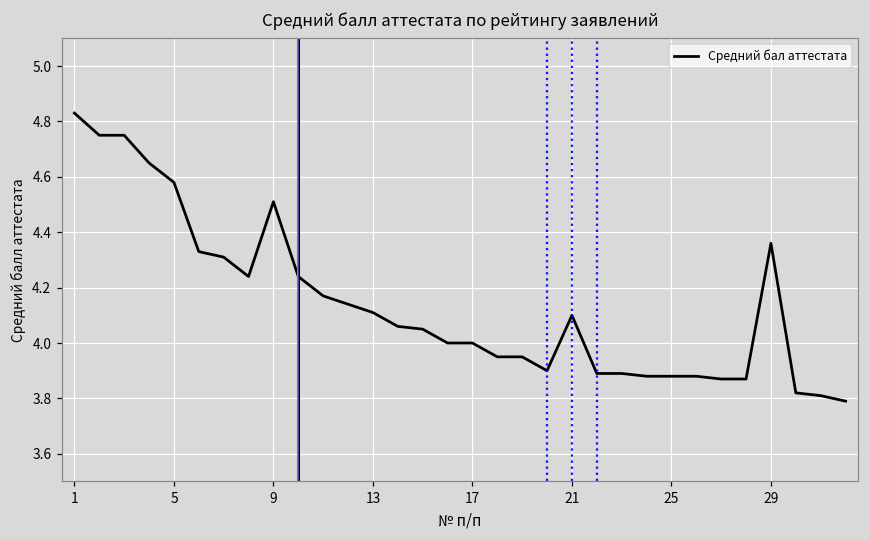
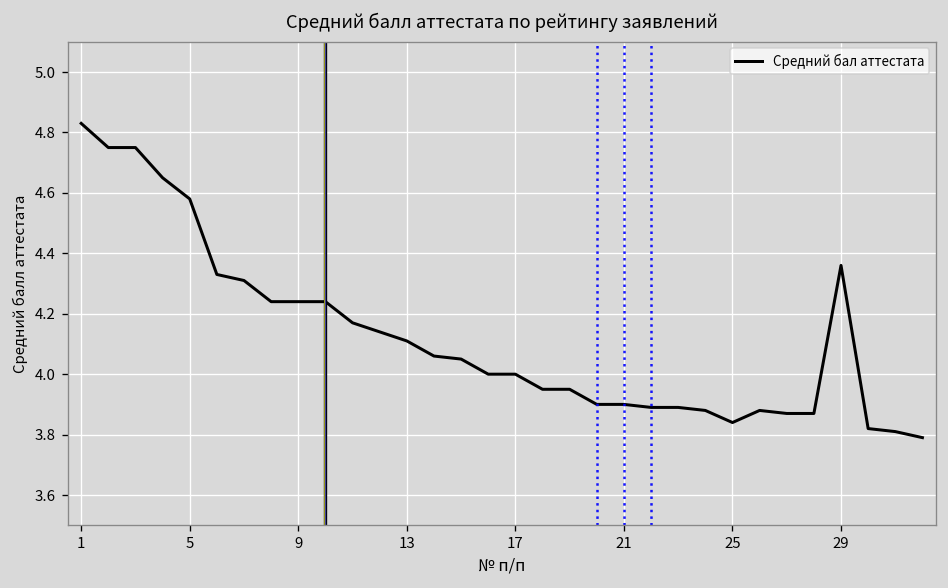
  {
    "1": 4.83,
    "5": 4.58,
-   "9": 4.51,
+   "9": 4.24,
    "13": 4.11,
    "17": 4.00,
-   "21": 4.1,
-   "25": 3.88,
+   "21": 3.9,
+   "25": 3.84,
    "29": 4.36
  }
